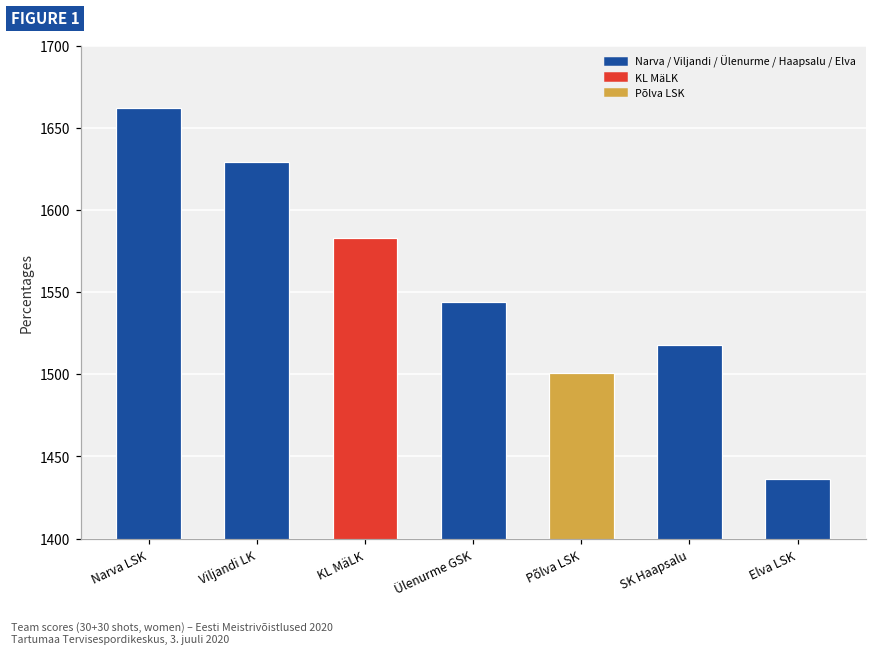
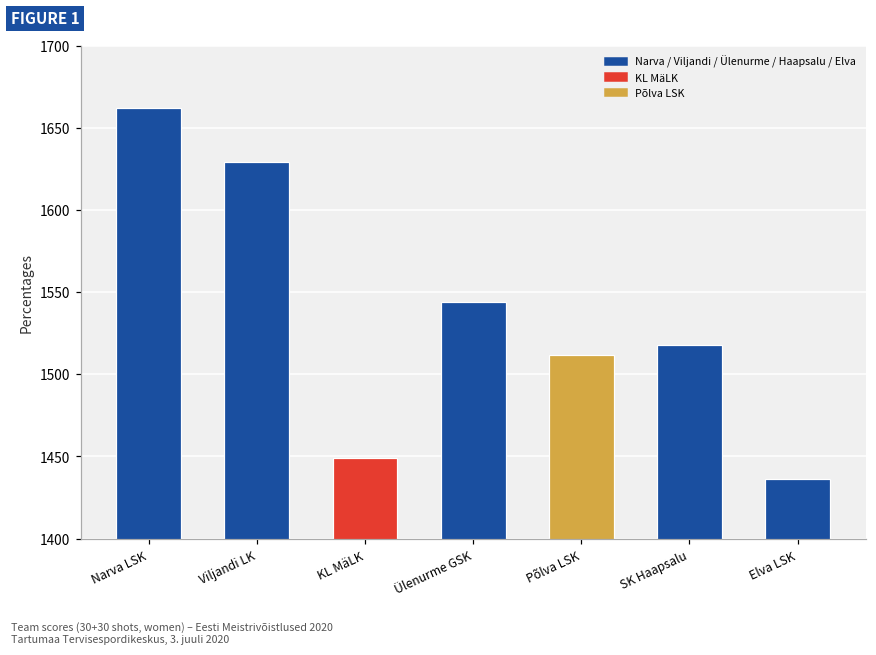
  {
    "Narva LSK": 1662,
    "Viljandi LK": 1629,
-   "KL MäLK": 1583,
+   "KL MäLK": 1449,
    "Ülenurme GSK": 1544,
-   "Põlva LSK": 1501,
+   "Põlva LSK": 1512,
    "SK Haapsalu": 1518,
    "Elva LSK": 1436
  }
